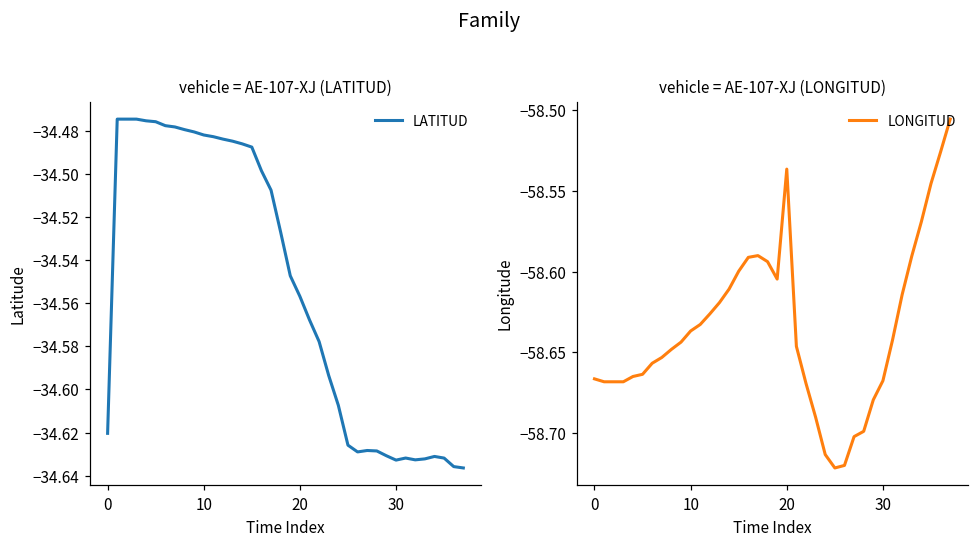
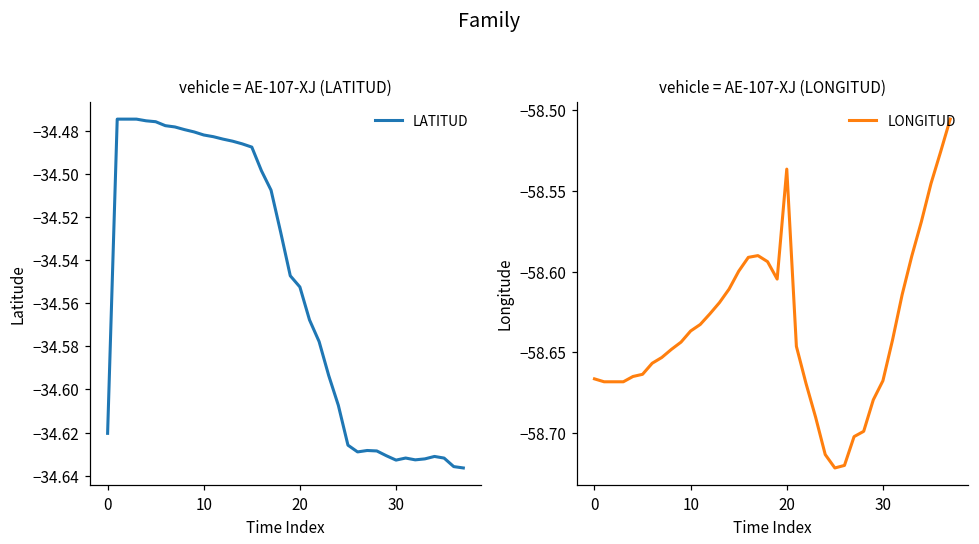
  {
    "vehicle = AE-107-XJ (LATITUD)": {
      "0": -34.620,
      "10": -34.482,
-     "20": -34.557,
+     "20": -34.552,
      "30": -34.633
    },
    "vehicle = AE-107-XJ (LONGITUD)": {
      "0": -58.667,
      "10": -58.637,
      "20": -58.536,
      "30": -58.668
    }
  }
